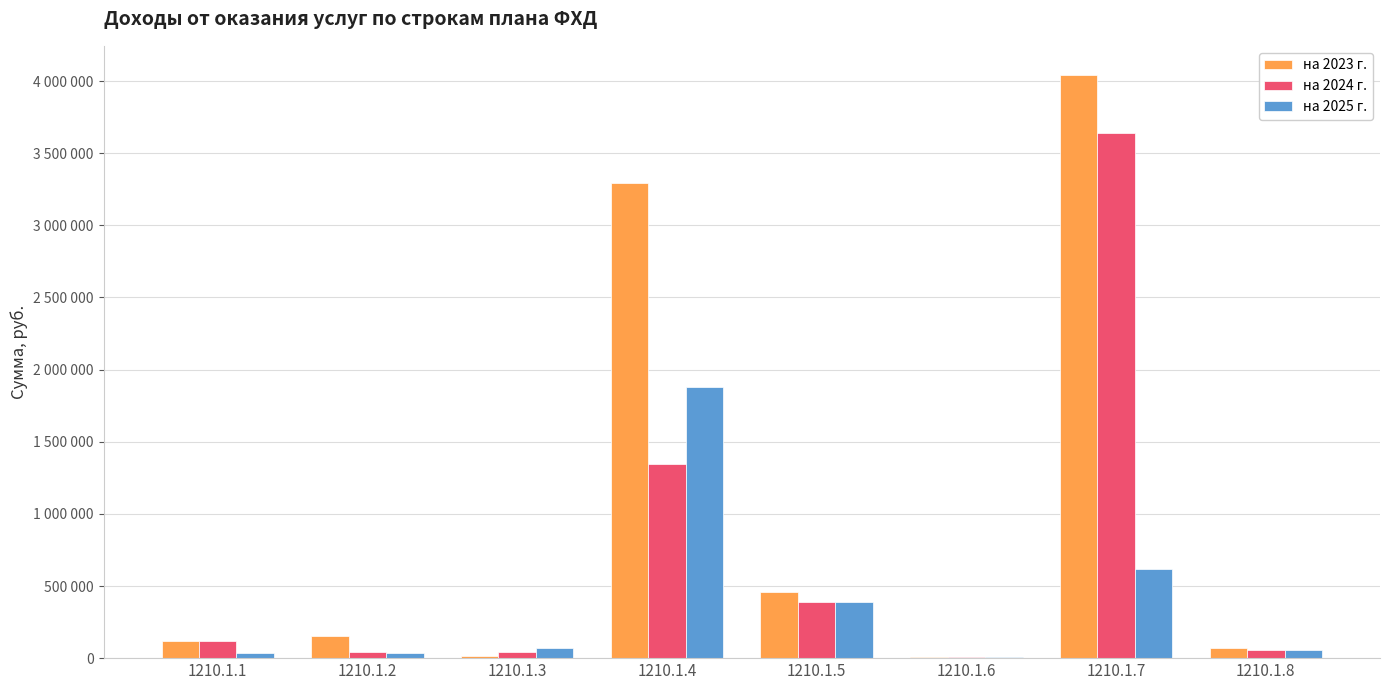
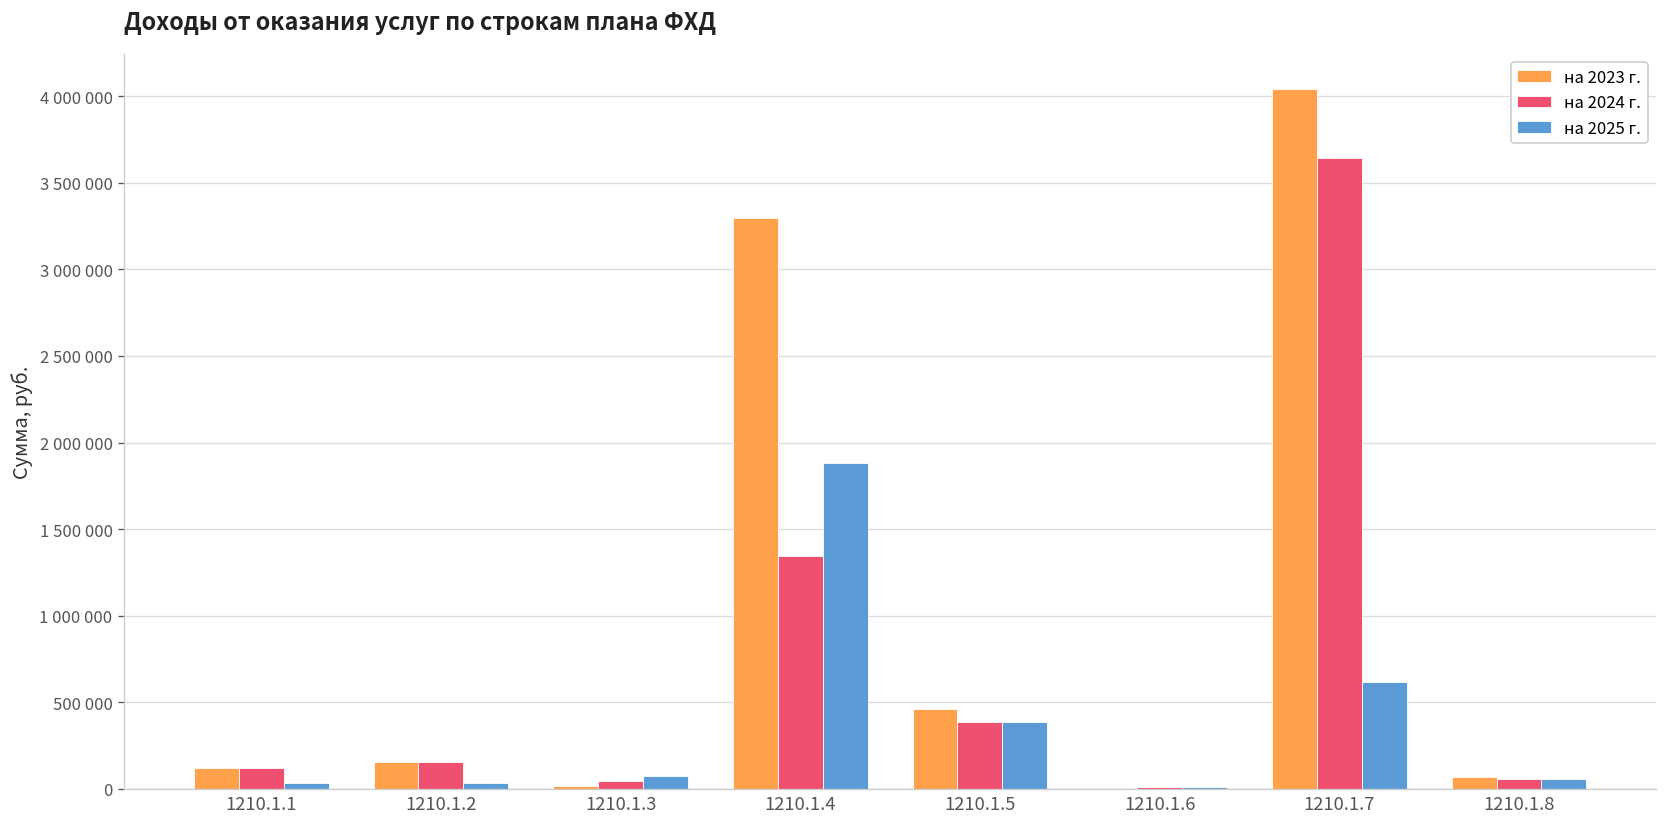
  {
    "на 2023 г.": {
      "1210.1.1": 120000,
      "1210.1.2": 160000,
      "1210.1.4": 3290000,
      "1210.1.5": 460000,
      "1210.1.7": 4040000,
      "1210.1.8": 70000
    },
    "на 2024 г.": {
      "1210.1.1": 120000,
-     "1210.1.2": 40000,
+     "1210.1.2": 160000,
      "1210.1.3": 40000,
      "1210.1.4": 1350000,
      "1210.1.5": 390000,
      "1210.1.7": 3640000,
      "1210.1.8": 50000
    },
    "на 2025 г.": {
      "1210.1.1": 30000,
      "1210.1.2": 40000,
      "1210.1.3": 70000,
      "1210.1.4": 1880000,
      "1210.1.5": 390000,
      "1210.1.7": 620000,
      "1210.1.8": 50000
    }
  }
